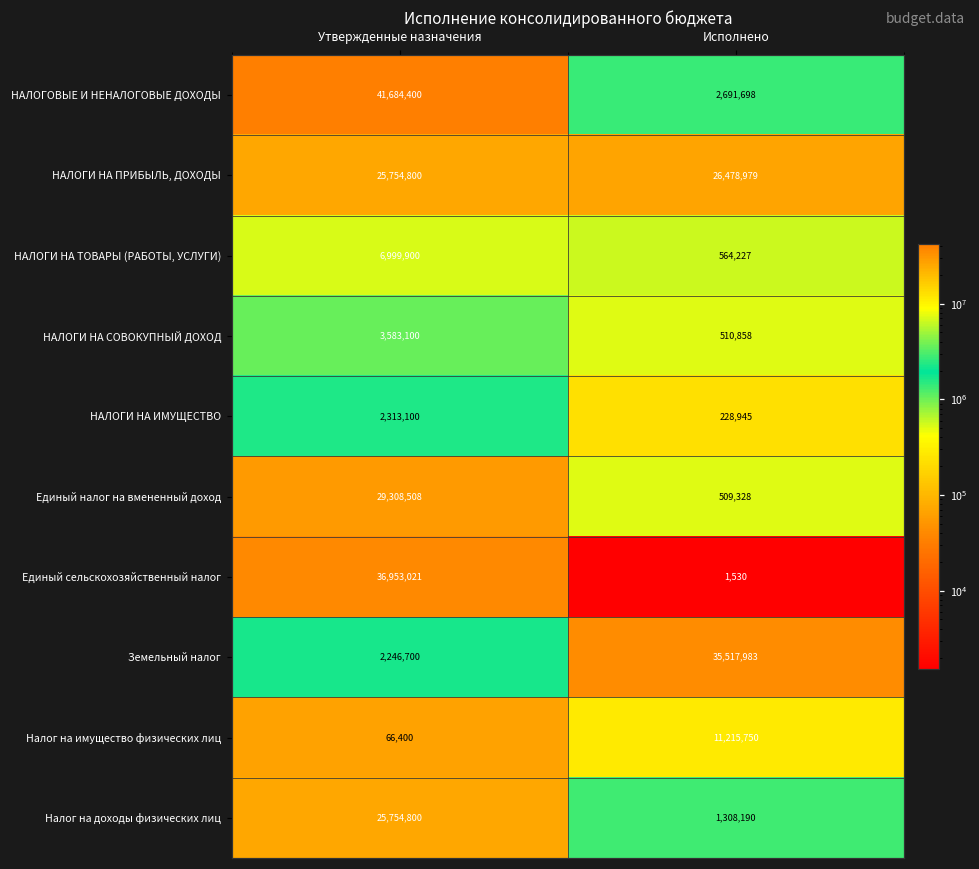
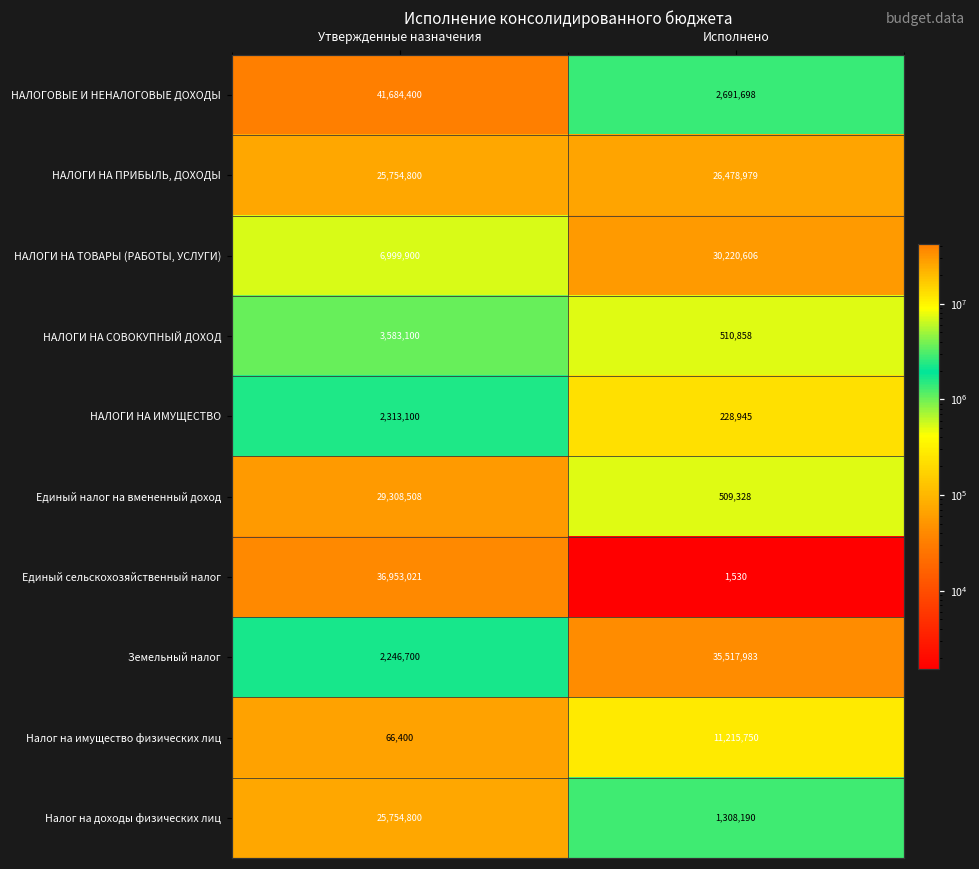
  {
    "НАЛОГОВЫЕ И НЕНАЛОГОВЫЕ ДОХОДЫ": {
      "Утвержденные назначения": "41,684,400",
      "Исполнено": "2,691,698"
    },
    "НАЛОГИ НА ПРИБЫЛЬ, ДОХОДЫ": {
      "Утвержденные назначения": "25,754,800",
      "Исполнено": "26,478,979"
    },
    "НАЛОГИ НА ТОВАРЫ (РАБОТЫ, УСЛУГИ)": {
      "Утвержденные назначения": "6,999,900",
-     "Исполнено": "564,227"
+     "Исполнено": "30,220,606"
    },
    "НАЛОГИ НА СОВОКУПНЫЙ ДОХОД": {
      "Утвержденные назначения": "3,583,100",
      "Исполнено": "510,858"
    },
    "НАЛОГИ НА ИМУЩЕСТВО": {
      "Утвержденные назначения": "2,313,100",
      "Исполнено": "228,945"
    },
    "Единый налог на вмененный доход": {
      "Утвержденные назначения": "29,308,508",
      "Исполнено": "509,328"
    },
    "Единый сельскохозяйственный налог": {
      "Утвержденные назначения": "36,953,021",
      "Исполнено": "1,530"
    },
    "Земельный налог": {
      "Утвержденные назначения": "2,246,700",
      "Исполнено": "35,517,983"
    },
    "Налог на имущество физических лиц": {
      "Утвержденные назначения": "66,400",
      "Исполнено": "11,215,750"
    },
    "Налог на доходы физических лиц": {
      "Утвержденные назначения": "25,754,800",
      "Исполнено": "1,308,190"
    }
  }
